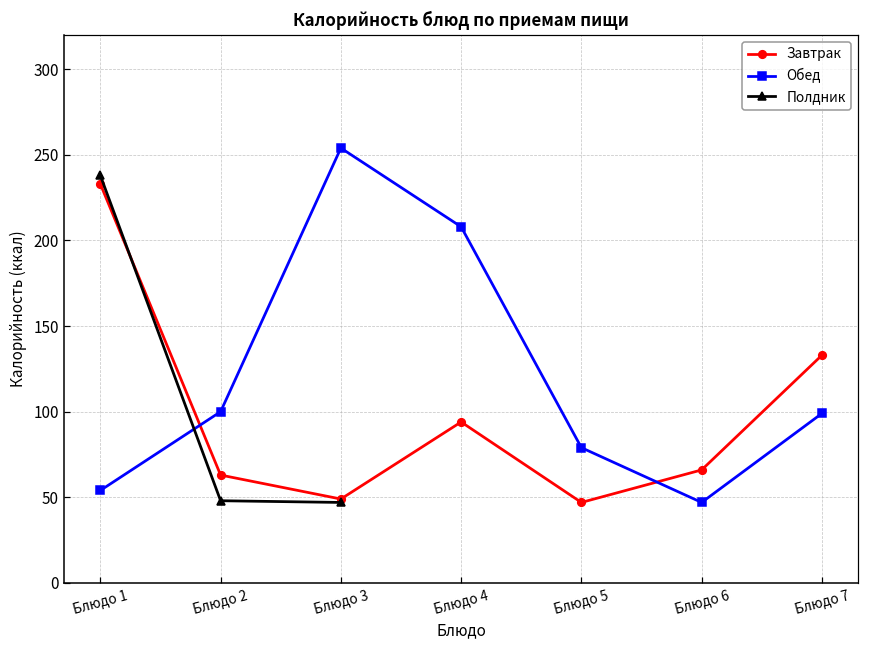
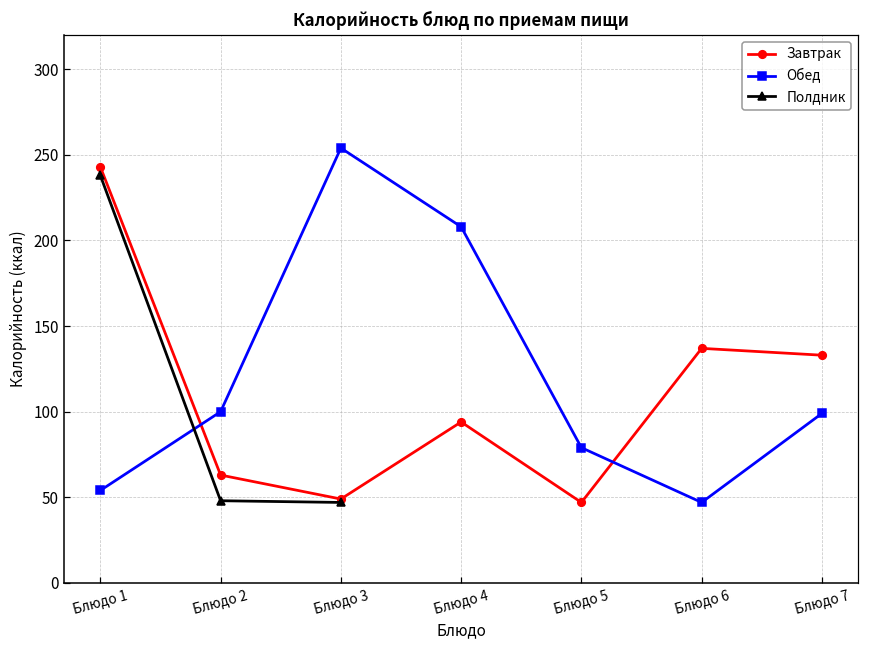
  {
    "Завтрак": {
-     "Блюдо 1": 233,
+     "Блюдо 1": 243,
      "Блюдо 2": 63,
      "Блюдо 3": 49,
      "Блюдо 4": 94,
      "Блюдо 5": 47,
-     "Блюдо 6": 66,
+     "Блюдо 6": 137,
      "Блюдо 7": 133
    },
    "Обед": {
      "Блюдо 1": 54,
      "Блюдо 2": 100,
      "Блюдо 3": 254,
      "Блюдо 4": 208,
      "Блюдо 5": 79,
      "Блюдо 6": 47,
      "Блюдо 7": 99
    },
    "Полдник": {
      "Блюдо 1": 238,
      "Блюдо 2": 48,
      "Блюдо 3": 47
    }
  }
